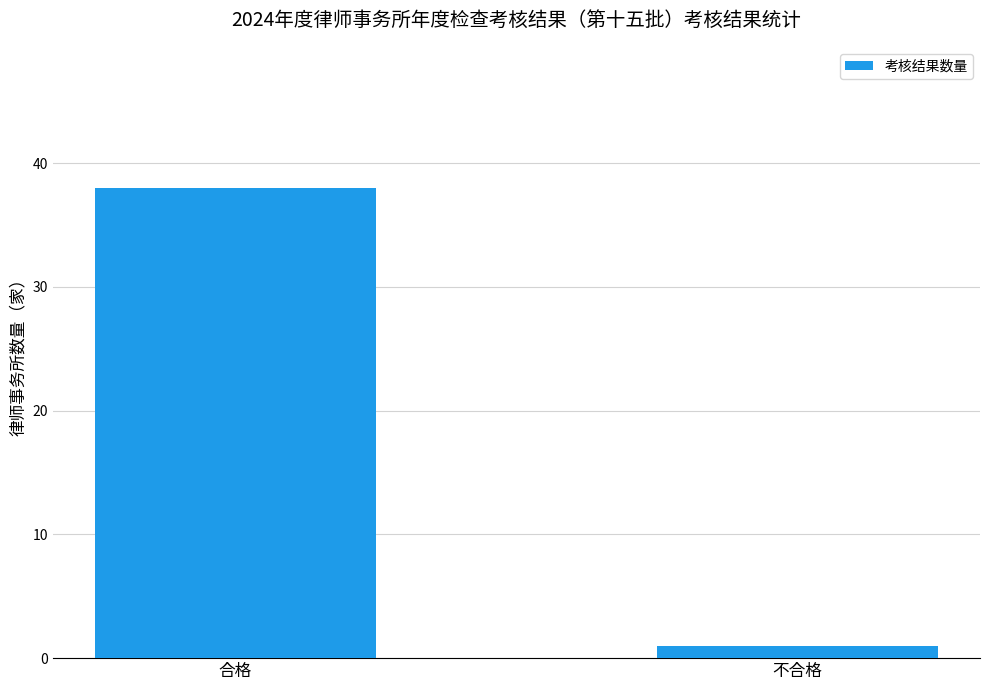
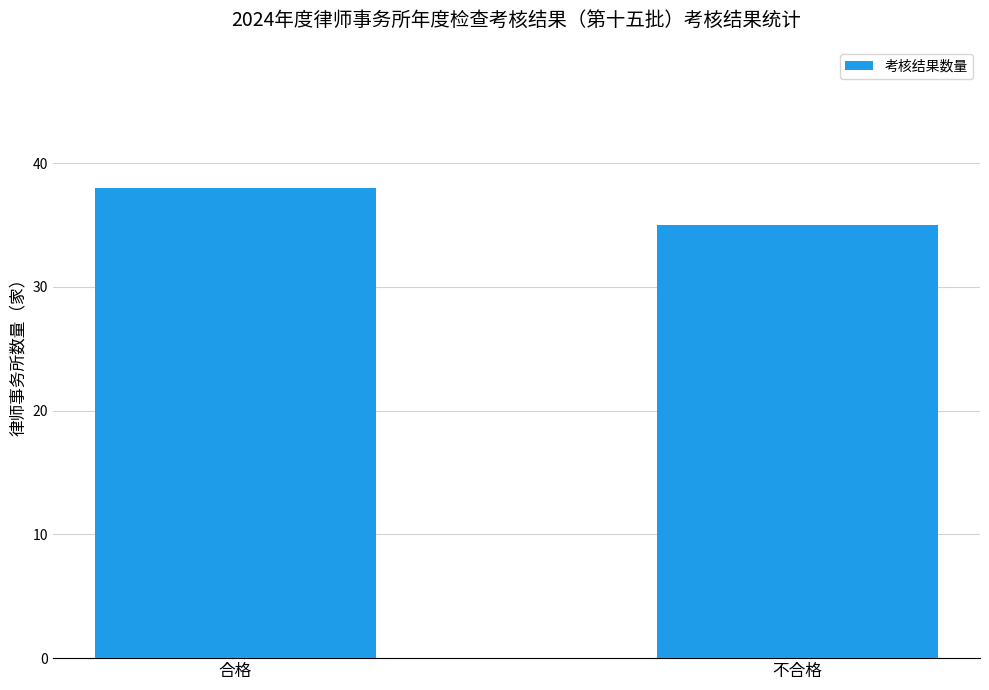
  {
    "合格": 38,
-   "不合格": 1
+   "不合格": 35
  }
